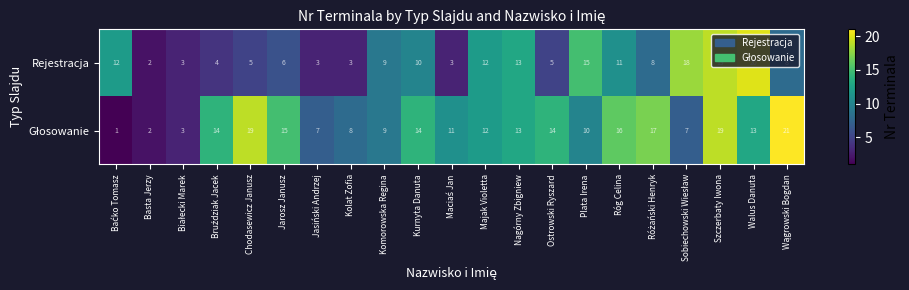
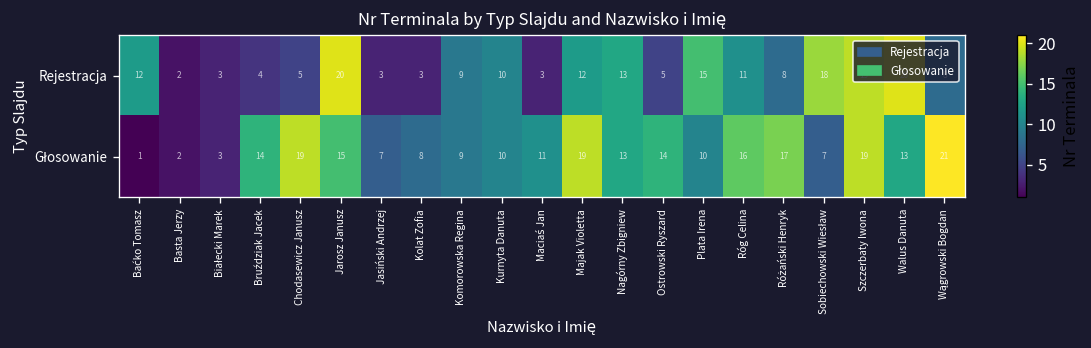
  {
    "Rejestracja": {
      "Baćko Tomasz": 12,
      "Basta Jerzy": 2,
      "Białecki Marek": 3,
      "Bruździak Jacek": 4,
      "Chodasewicz Janusz": 5,
-     "Jarosz Janusz": 6,
+     "Jarosz Janusz": 20,
      "Jasiński Andrzej": 3,
      "Kolat Zofia": 3,
      "Komorowska Regina": 9,
      "Kurnyta Danuta": 10,
      "Maciaś Jan": 3,
      "Majak Violetta": 12,
      "Nagórny Zbigniew": 13,
      "Ostrowski Ryszard": 5,
      "Plata Irena": 15,
      "Róg Celina": 11,
      "Różański Henryk": 8,
      "Sobiechowski Wiesław": 18
    },
    "Głosowanie": {
      "Baćko Tomasz": 1,
      "Basta Jerzy": 2,
      "Białecki Marek": 3,
      "Bruździak Jacek": 14,
      "Chodasewicz Janusz": 19,
      "Jarosz Janusz": 15,
      "Jasiński Andrzej": 7,
      "Kolat Zofia": 8,
      "Komorowska Regina": 9,
-     "Kurnyta Danuta": 14,
+     "Kurnyta Danuta": 10,
      "Maciaś Jan": 11,
-     "Majak Violetta": 12,
+     "Majak Violetta": 19,
      "Nagórny Zbigniew": 13,
      "Ostrowski Ryszard": 14,
      "Plata Irena": 10,
      "Róg Celina": 16,
      "Różański Henryk": 17,
      "Sobiechowski Wiesław": 7,
      "Szczerbaty Iwona": 19,
      "Walus Danuta": 13,
      "Wągrowski Bogdan": 21
    }
  }
